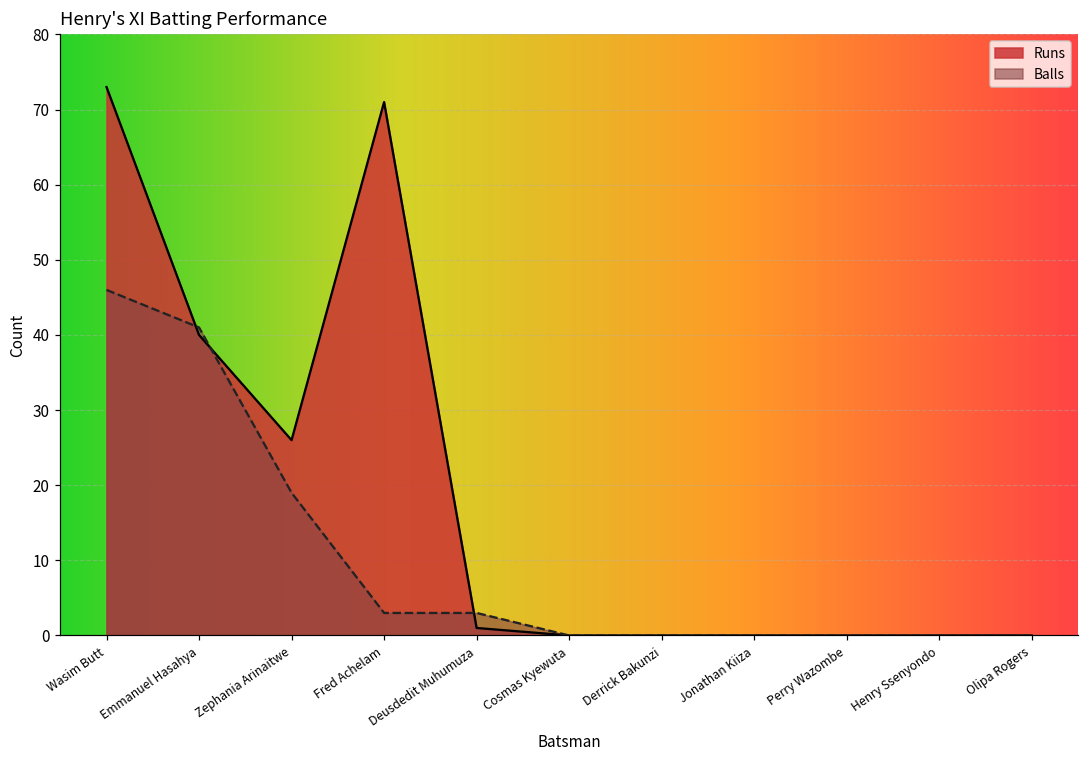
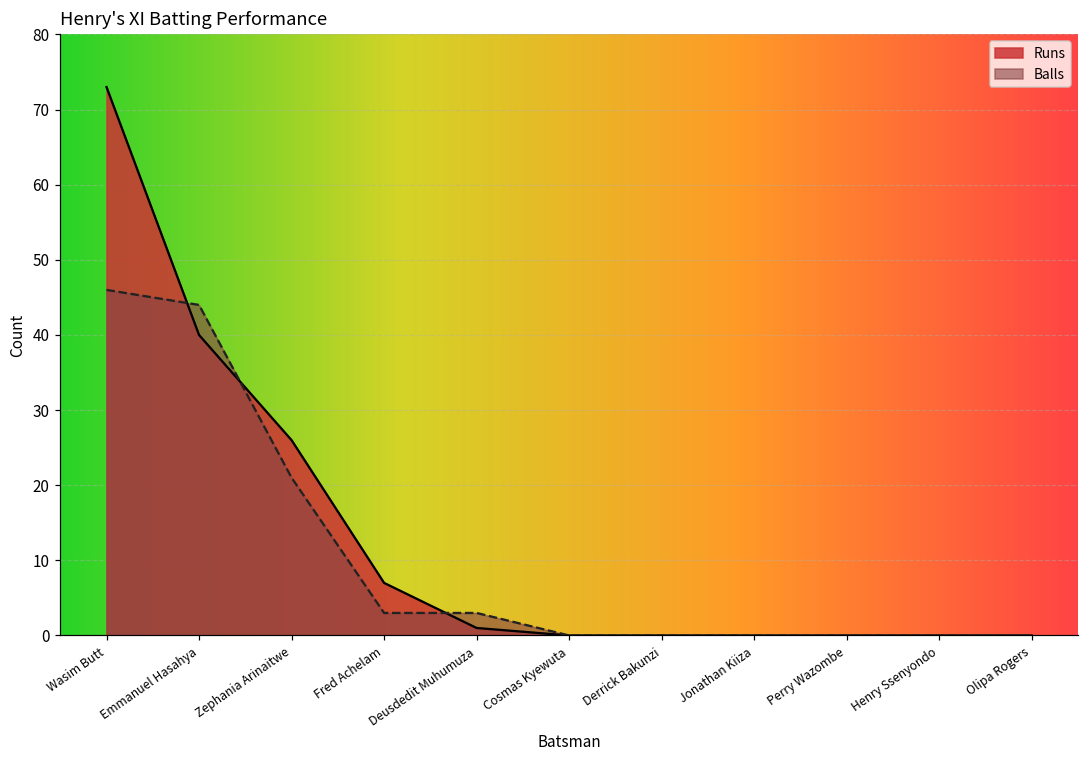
  {
    "Runs": {
      "Wasim Butt": 73,
      "Emmanuel Hasahya": 40,
      "Zephania Arinaitwe": 26,
-     "Fred Achelam": 71,
+     "Fred Achelam": 7,
      "Deusdedit Muhumuza": 1
    },
    "Balls": {
      "Wasim Butt": 46,
-     "Emmanuel Hasahya": 41,
-     "Zephania Arinaitwe": 19,
+     "Emmanuel Hasahya": 44,
+     "Zephania Arinaitwe": 21,
      "Fred Achelam": 3,
      "Deusdedit Muhumuza": 3
    }
  }
